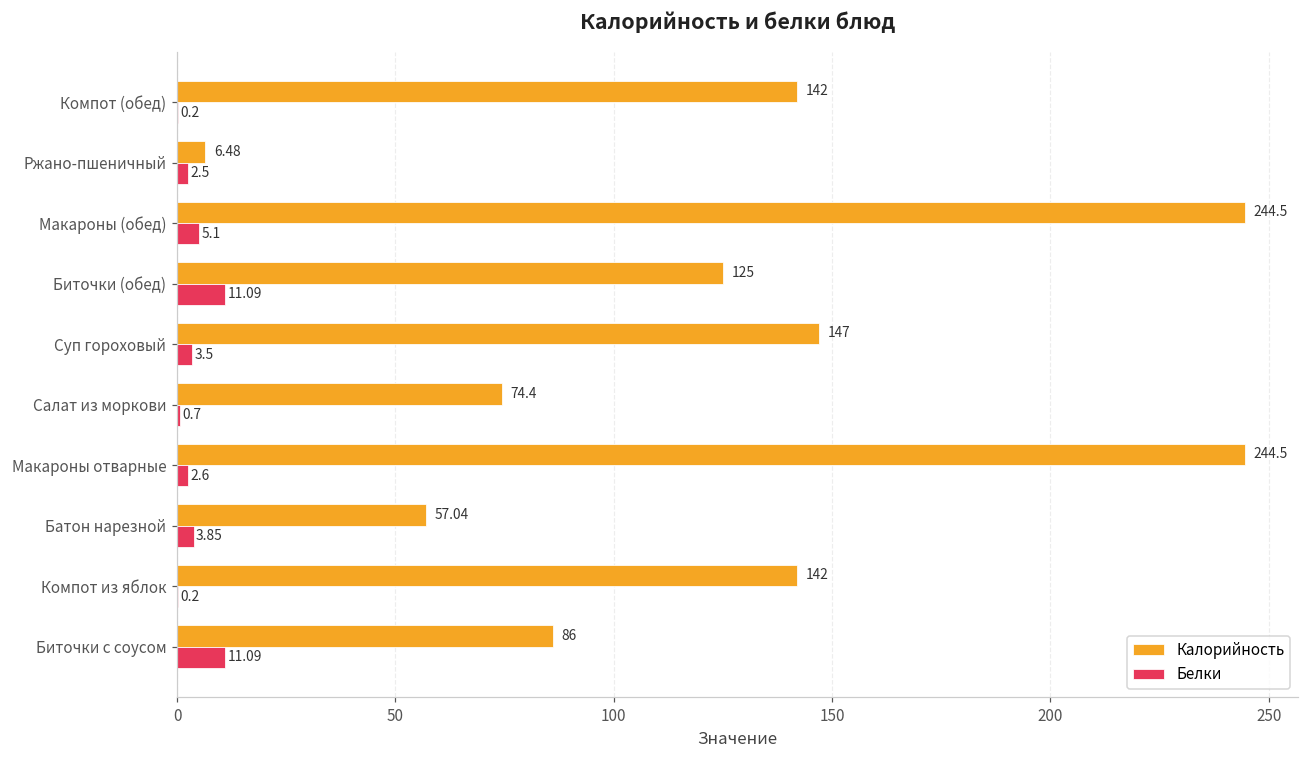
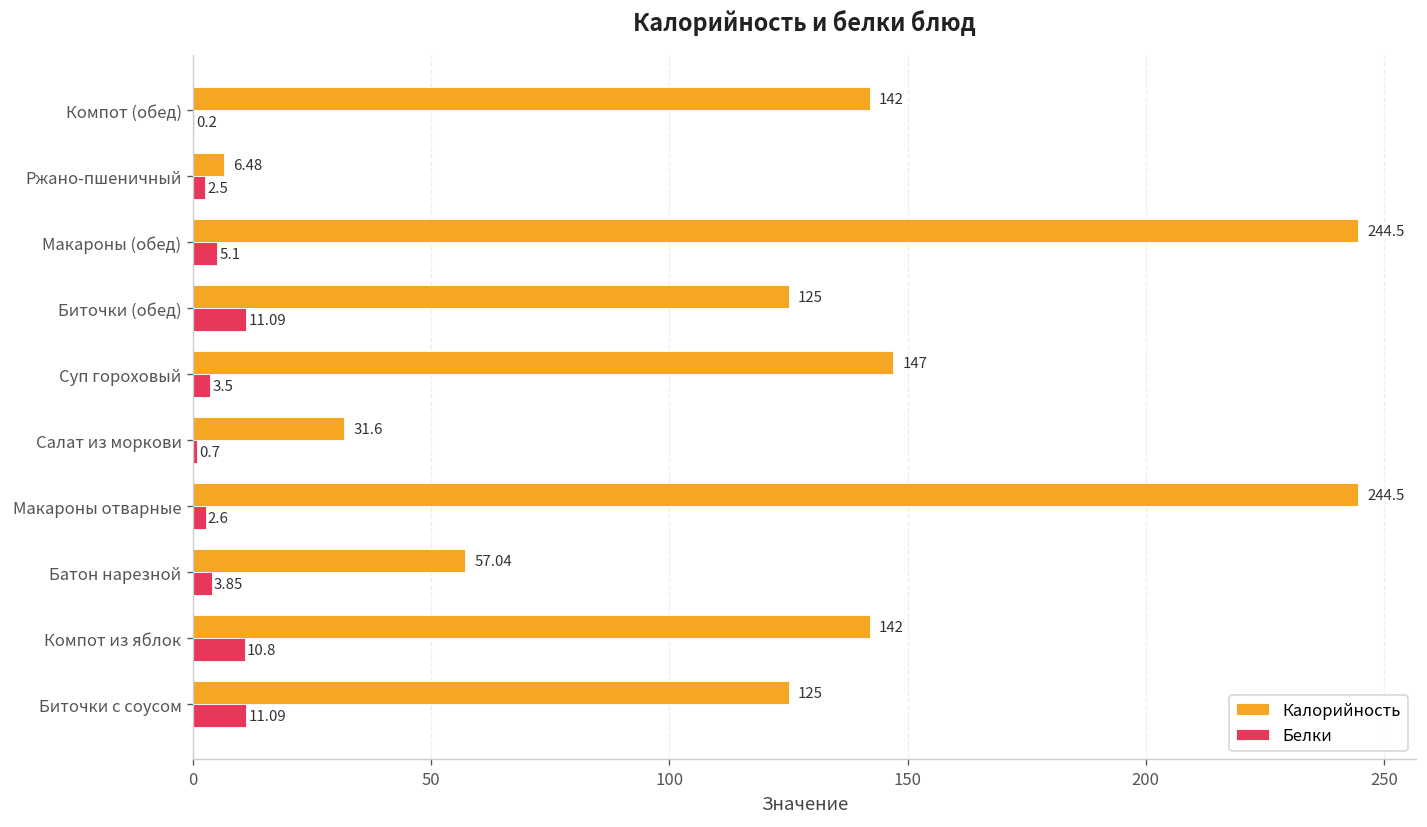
  {
    "Калорийность": {
      "Компот (обед)": 142,
      "Ржано-пшеничный": 6.48,
      "Макароны (обед)": 244.5,
      "Биточки (обед)": 125,
      "Суп гороховый": 147,
-     "Салат из моркови": 74.4,
+     "Салат из моркови": 31.6,
      "Макароны отварные": 244.5,
      "Батон нарезной": 57.04,
      "Компот из яблок": 142,
-     "Биточки с соусом": 86
+     "Биточки с соусом": 125
    },
    "Белки": {
      "Компот (обед)": 0.2,
      "Ржано-пшеничный": 2.5,
      "Макароны (обед)": 5.1,
      "Биточки (обед)": 11.09,
      "Суп гороховый": 3.5,
      "Салат из моркови": 0.7,
      "Макароны отварные": 2.6,
      "Батон нарезной": 3.85,
-     "Компот из яблок": 0.2,
+     "Компот из яблок": 10.8,
      "Биточки с соусом": 11.09
    }
  }
